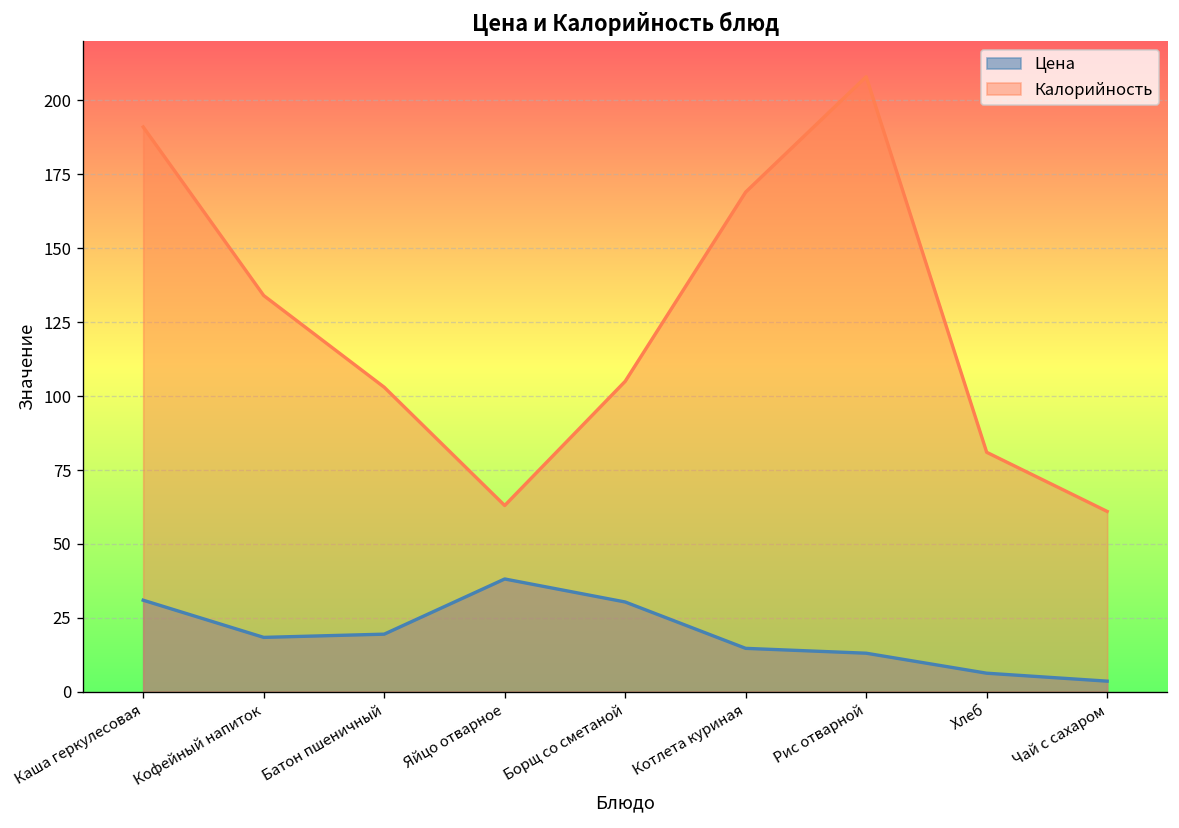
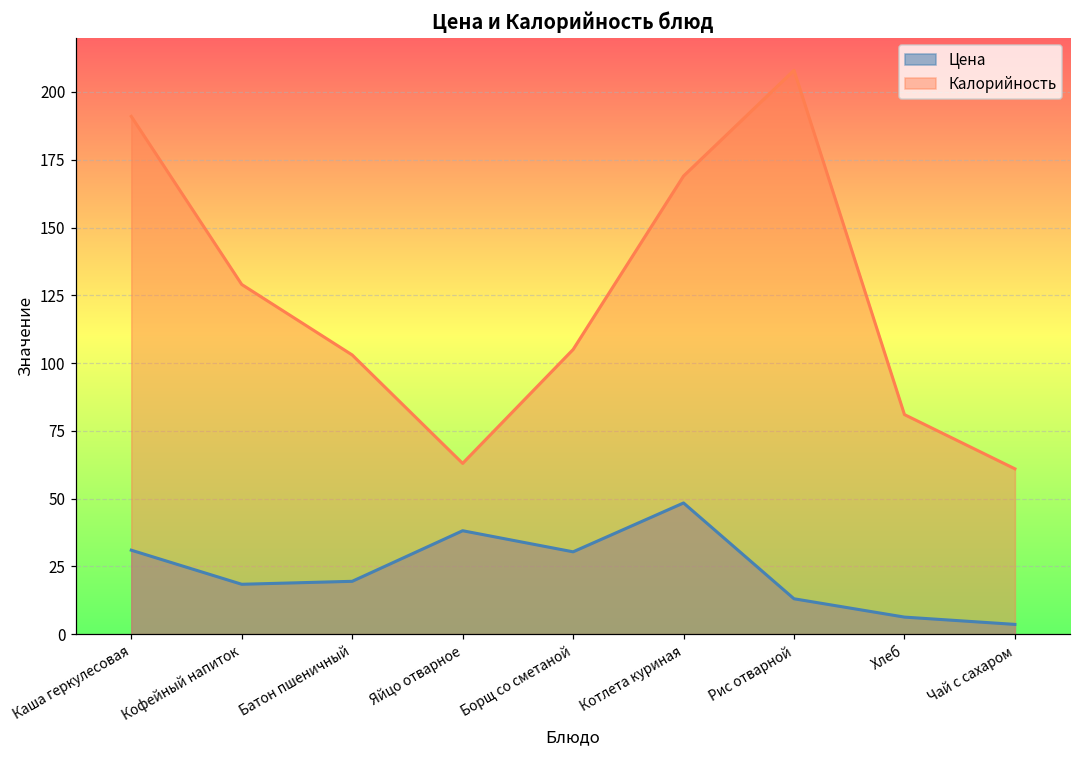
  {
    "Цена": {
      "Каша геркулесовая": 31,
      "Кофейный напиток": 18,
      "Батон пшеничный": 20,
      "Яйцо отварное": 38,
      "Борщ со сметаной": 30,
-     "Котлета куриная": 15,
+     "Котлета куриная": 48,
      "Рис отварной": 13,
      "Хлеб": 6,
      "Чай с сахаром": 4
    },
    "Калорийность": {
      "Каша геркулесовая": 191,
-     "Кофейный напиток": 134,
+     "Кофейный напиток": 129,
      "Батон пшеничный": 103,
      "Яйцо отварное": 63,
      "Борщ со сметаной": 105,
      "Котлета куриная": 169,
      "Рис отварной": 208,
      "Хлеб": 81,
      "Чай с сахаром": 61
    }
  }
